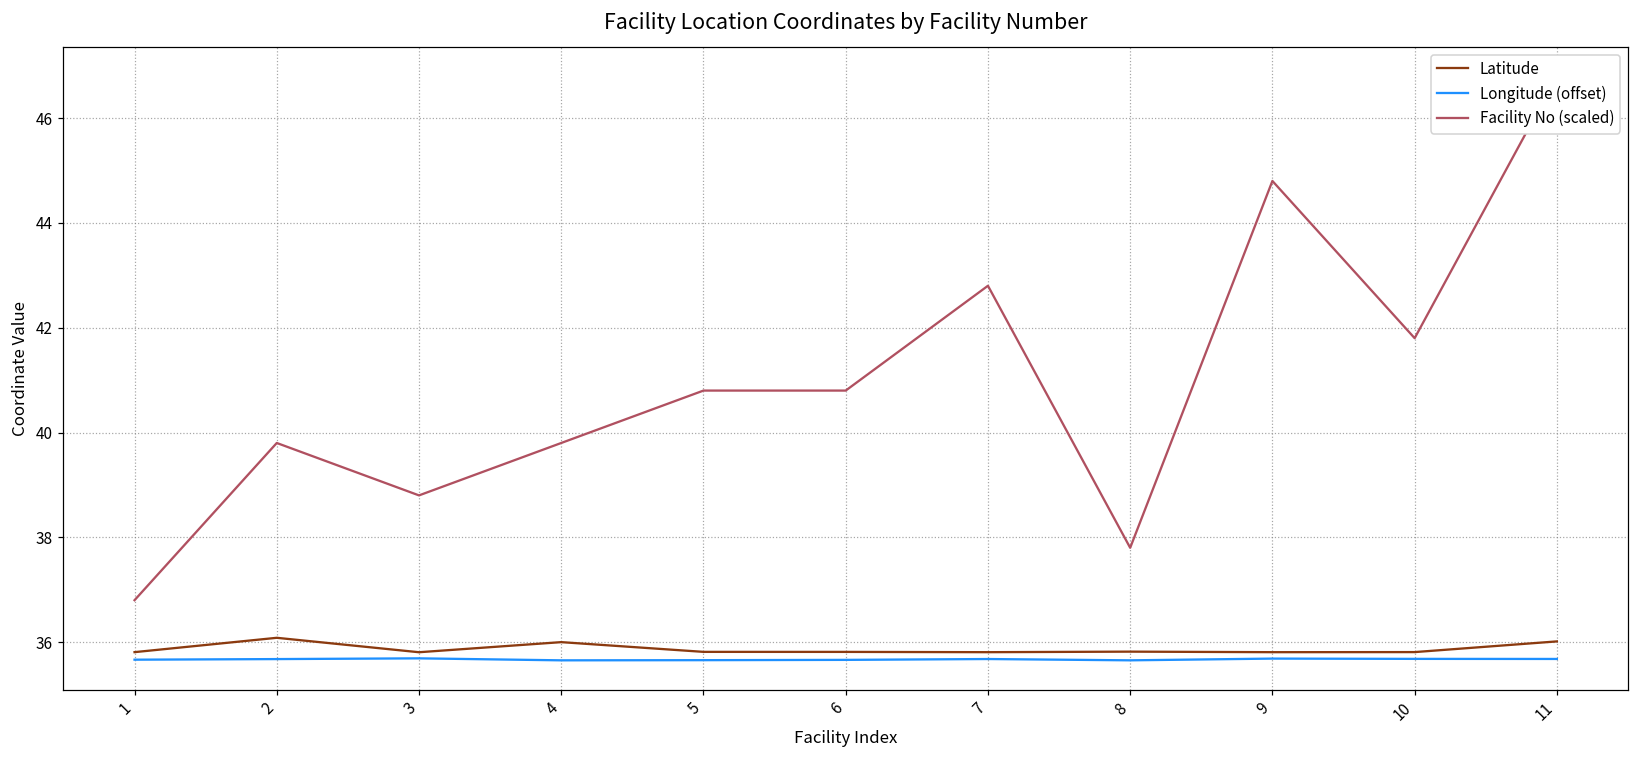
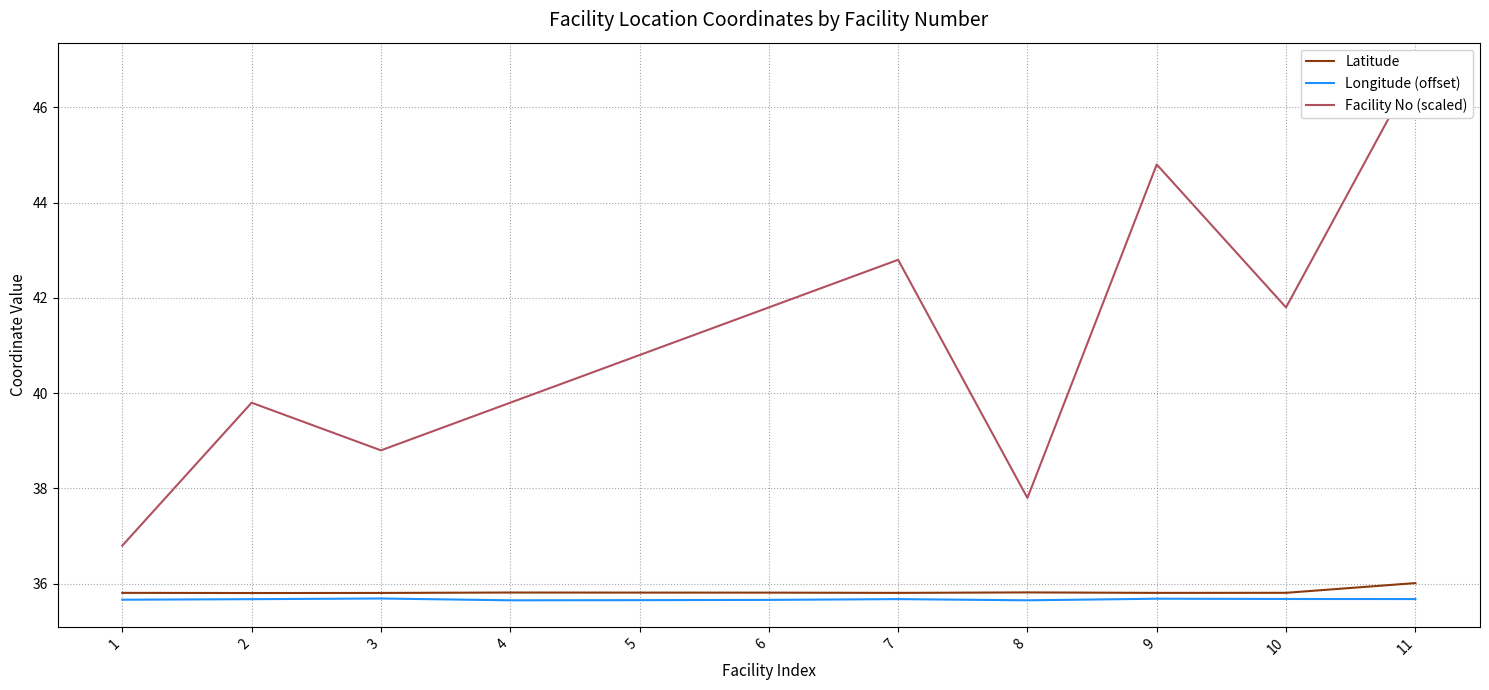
  {
    "Latitude": {
      "1": 35.8,
-     "2": 36.1,
+     "2": 35.8,
      "3": 35.8,
-     "4": 36.0,
+     "4": 35.8,
      "5": 35.8,
      "6": 35.8,
      "7": 35.8,
      "8": 35.8,
      "9": 35.8,
      "10": 35.8,
      "11": 36.0
    },
    "Longitude (offset)": {
      "1": 35.7,
      "2": 35.7,
      "3": 35.7,
      "4": 35.7,
      "5": 35.7,
      "6": 35.7,
      "7": 35.7,
      "8": 35.7,
      "9": 35.7,
      "10": 35.7,
      "11": 35.7
    },
    "Facility No (scaled)": {
      "1": 36.8,
      "2": 39.8,
      "3": 38.8,
      "4": 39.8,
      "5": 40.8,
-     "6": 40.8,
+     "6": 41.8,
      "7": 42.8,
      "8": 37.8,
      "9": 44.8,
      "10": 41.8
    }
  }
